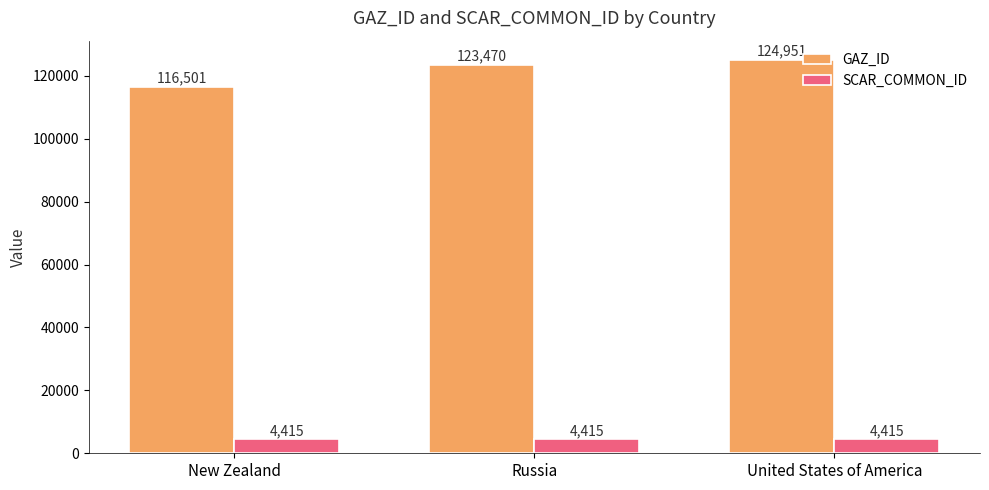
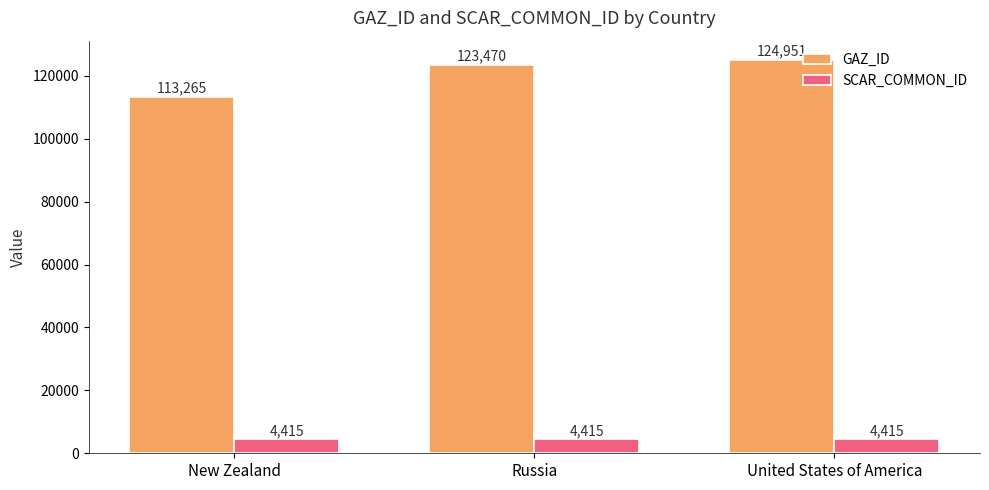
  {
    "GAZ_ID": {
-     "New Zealand": "116,501",
+     "New Zealand": "113,265",
      "Russia": "123,470",
      "United States of America": "124,951"
    },
    "SCAR_COMMON_ID": {
      "New Zealand": "4,415",
      "Russia": "4,415",
      "United States of America": "4,415"
    }
  }
